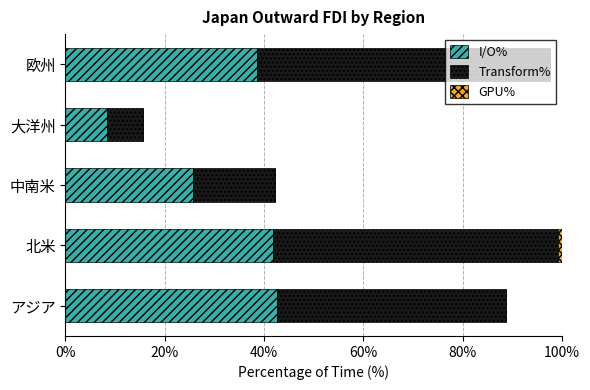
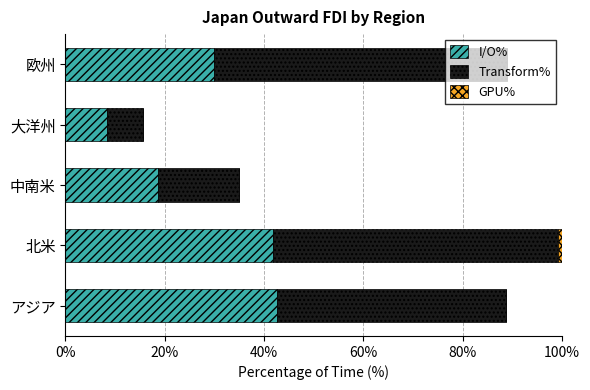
  {
    "I/O%": {
-     "欧州": "39%",
+     "欧州": "30%",
      "大洋州": "8%",
-     "中南米": "26%",
+     "中南米": "19%",
      "北米": "42%",
      "アジア": "43%"
    },
    "Transform%": {
      "大洋州": "7%",
      "中南米": "16%",
      "北米": "57%",
      "アジア": "46%"
    },
    "GPU%": {
      "大洋州": "0%",
      "中南米": "0%",
      "北米": "1%",
      "アジア": "0%"
    }
  }
